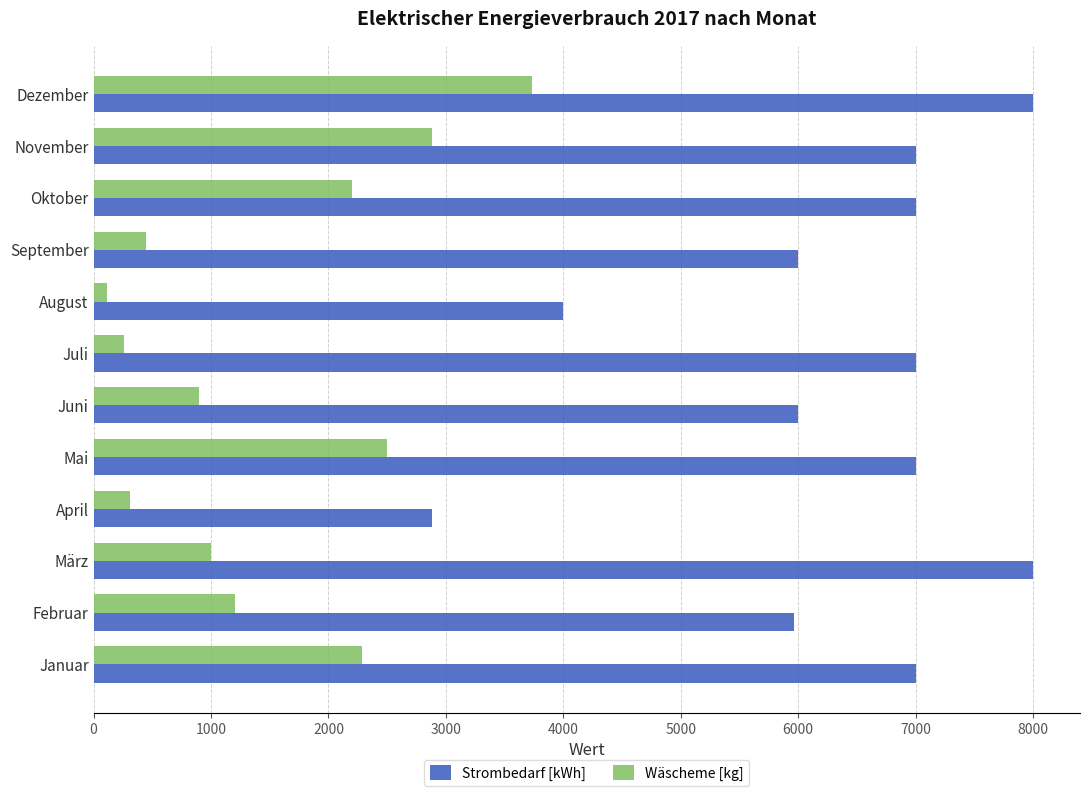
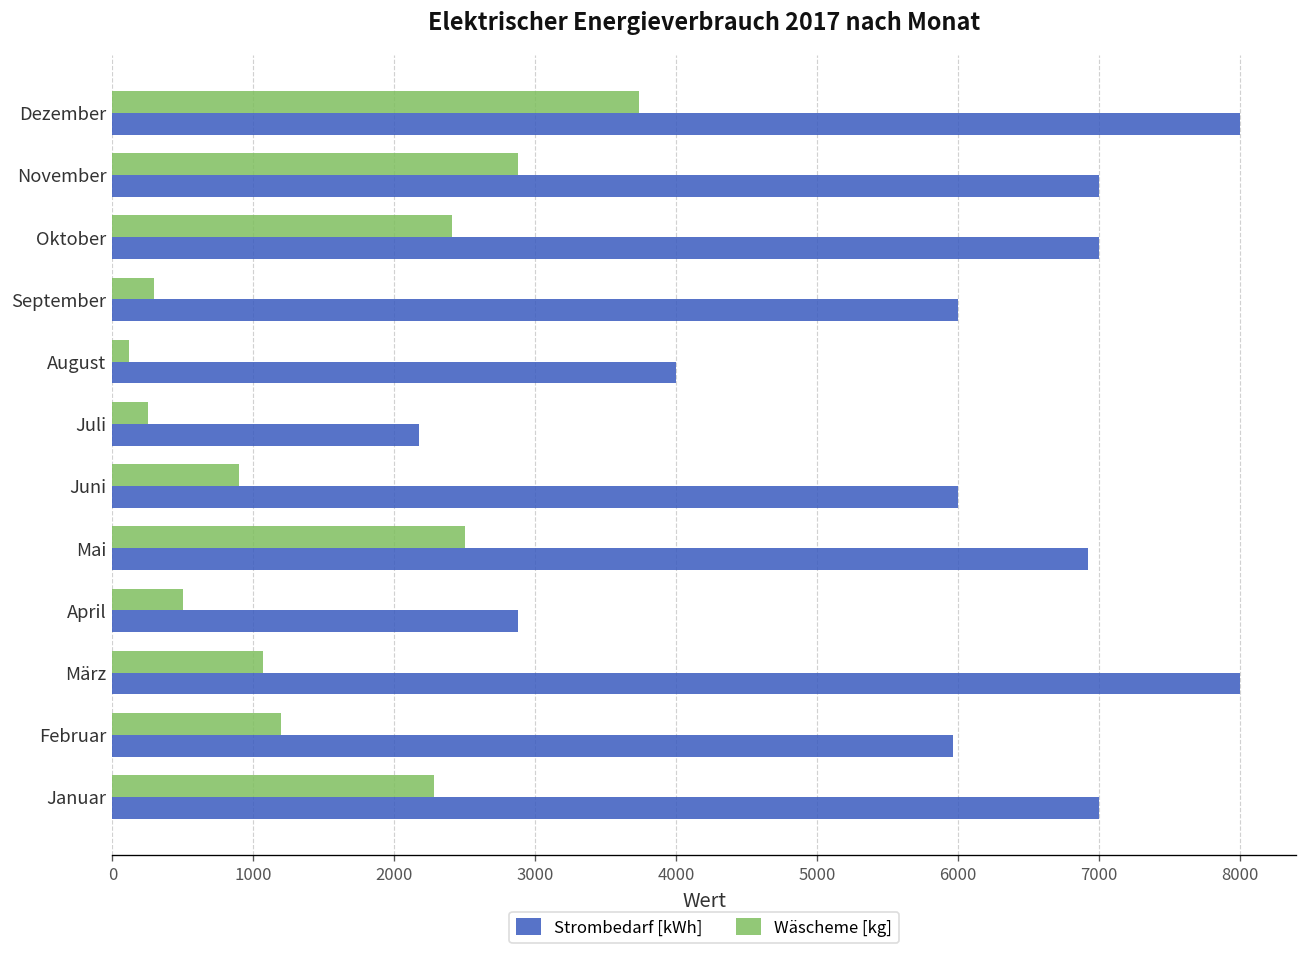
  {
    "Strombedarf [kWh]": {
      "Dezember": 8000,
      "November": 7000,
      "Oktober": 7000,
      "September": 6000,
      "August": 4000,
-     "Juli": 7000,
+     "Juli": 2170,
      "Juni": 6000,
-     "Mai": 7000,
+     "Mai": 6920,
      "April": 2880,
      "März": 8000,
      "Februar": 5970,
      "Januar": 7000
    },
    "Wäscheme [kg]": {
      "Dezember": 3740,
      "November": 2880,
-     "Oktober": 2200,
-     "September": 450,
+     "Oktober": 2410,
+     "September": 290,
      "August": 120,
      "Juli": 260,
      "Juni": 900,
      "Mai": 2500,
-     "April": 310,
-     "März": 1000,
+     "April": 500,
+     "März": 1070,
      "Februar": 1200,
      "Januar": 2280
    }
  }
